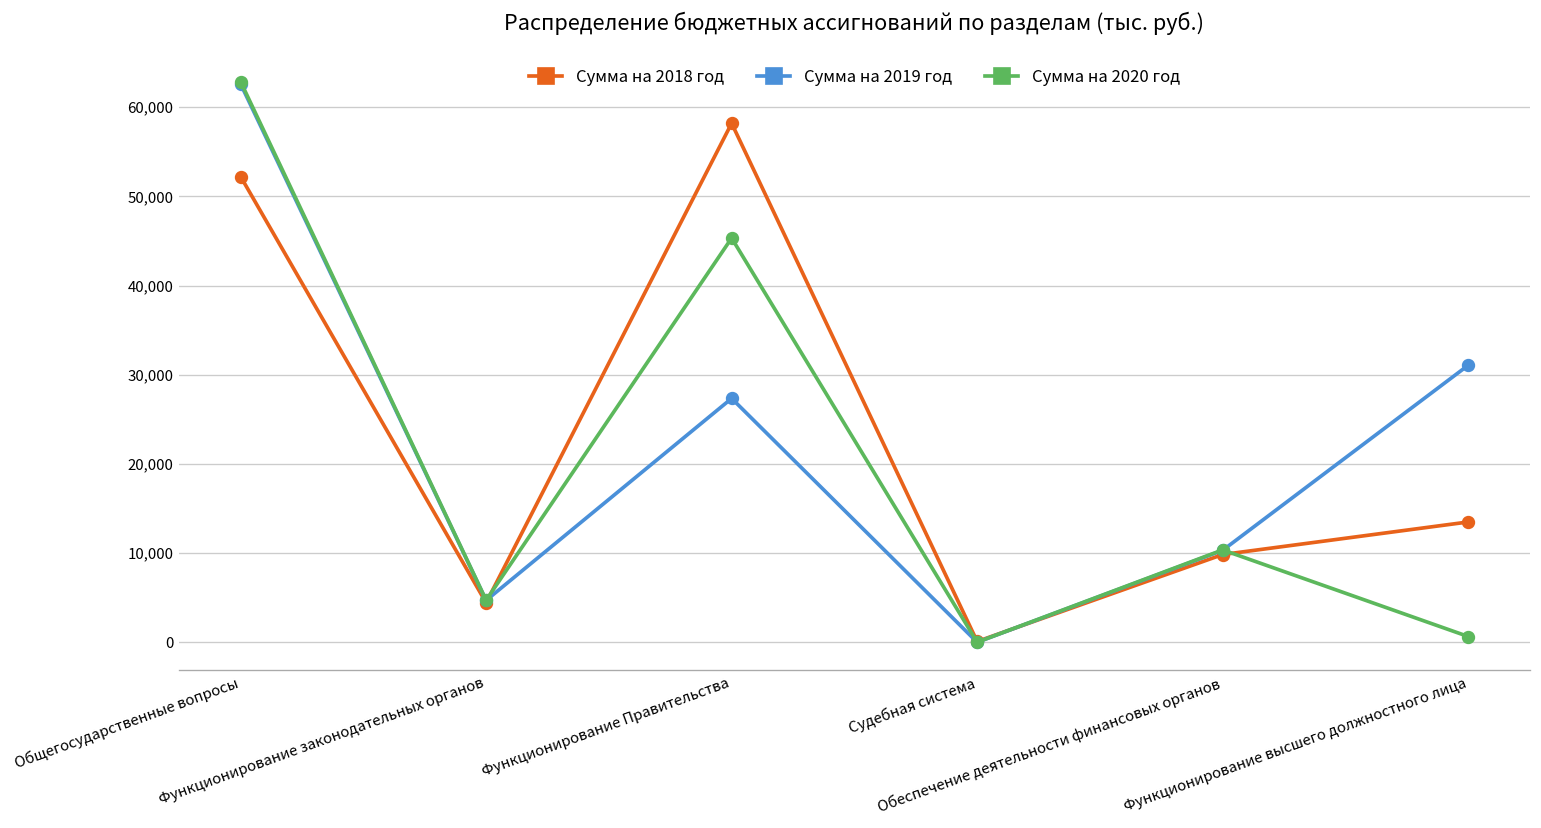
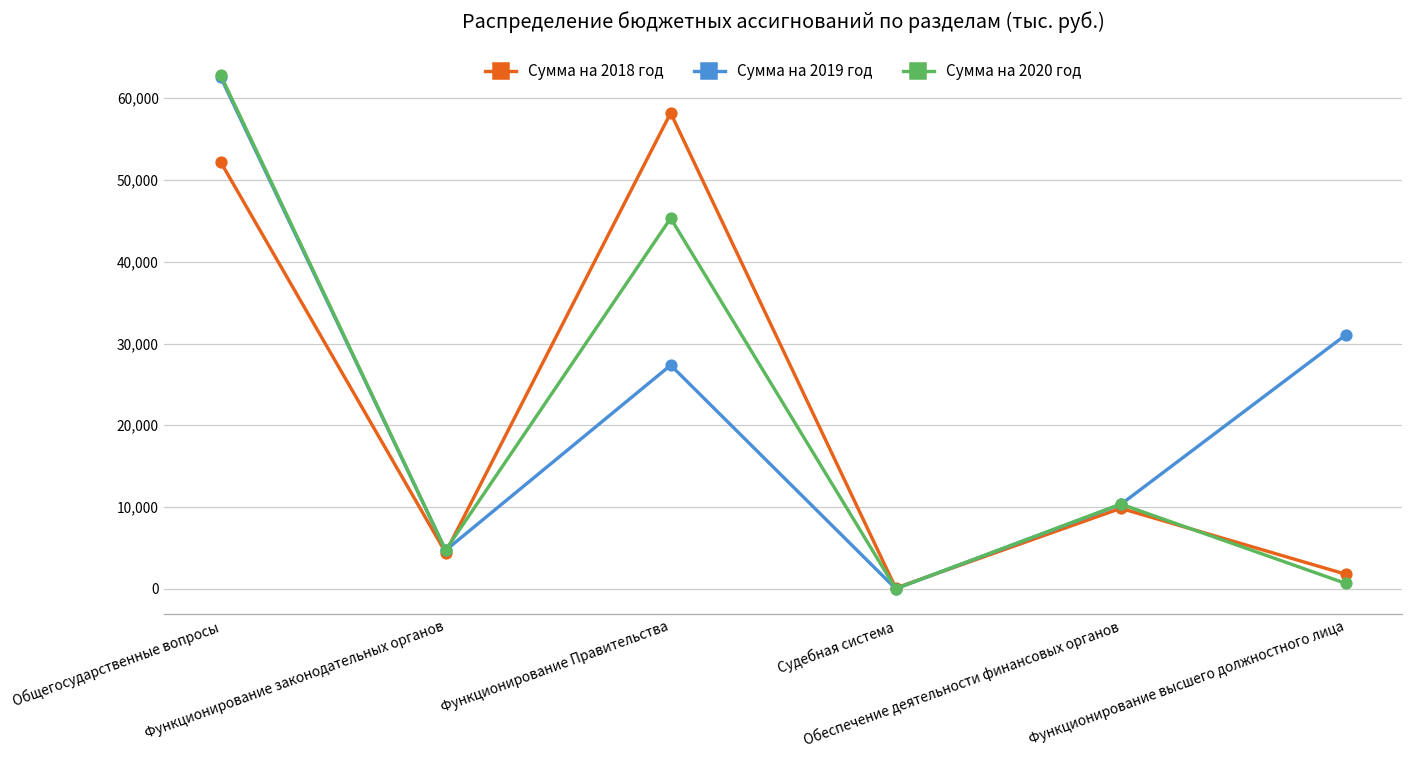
  {
    "Сумма на 2018 год": {
      "Общегосударственные вопросы": "52,000",
      "Функционирование Правительства": "58,000",
      "Обеспечение деятельности финансовых органов": "10,000",
-     "Функционирование высшего должностного лица": "13,000"
+     "Функционирование высшего должностного лица": "2,000"
    },
    "Сумма на 2019 год": {
      "Функционирование Правительства": "27,000",
      "Функционирование высшего должностного лица": "31,000"
    },
    "Сумма на 2020 год": {
      "Функционирование Правительства": "45,000",
      "Функционирование высшего должностного лица": "1,000"
    }
  }
